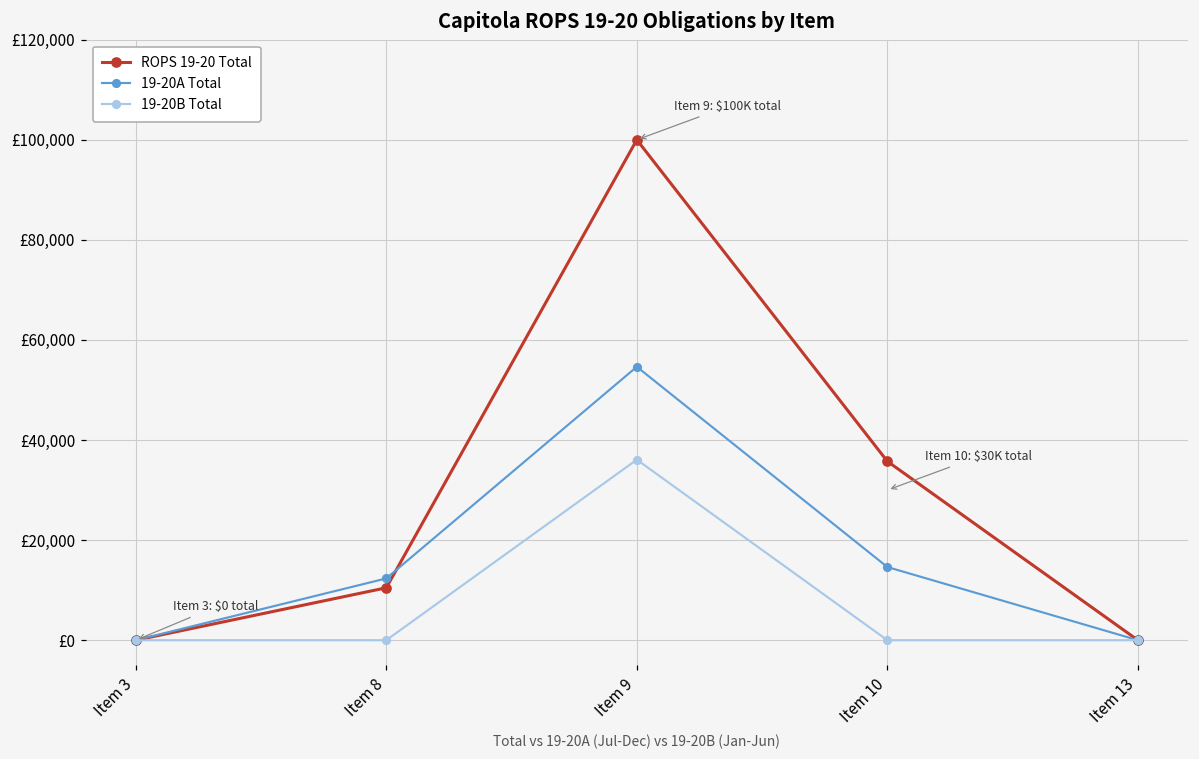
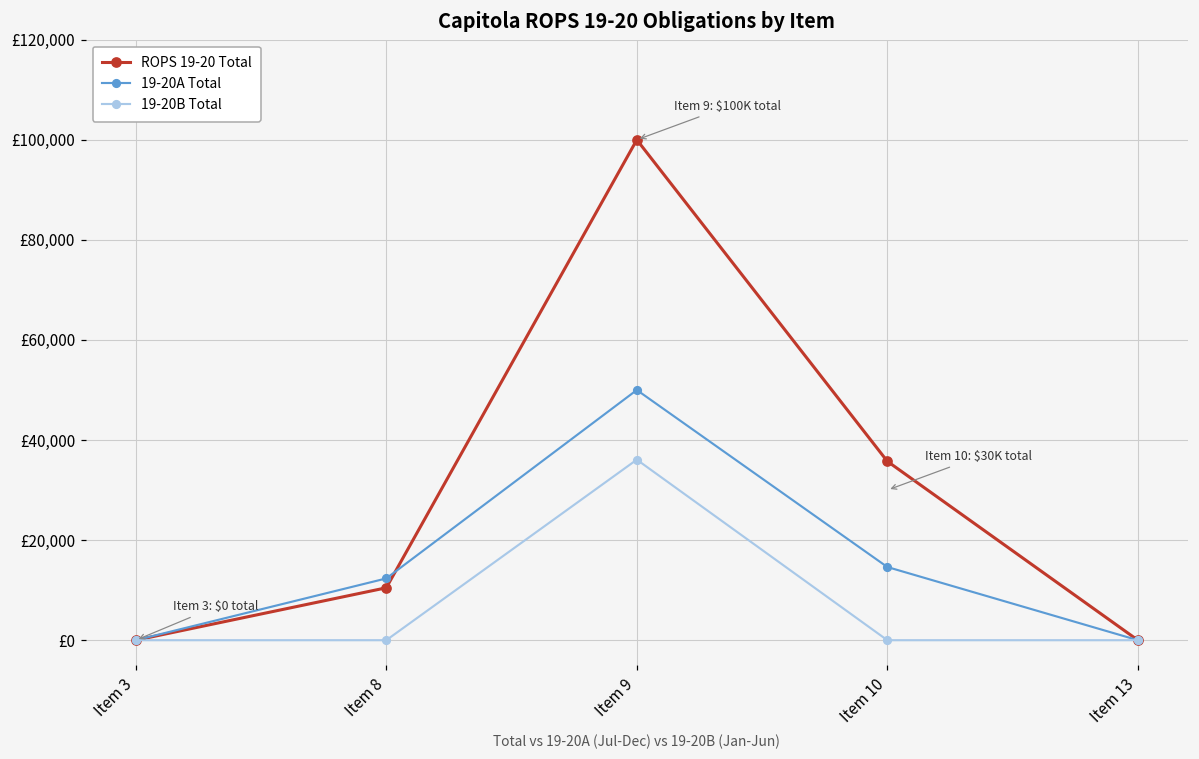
  {
    "ROPS 19-20 Total": {
      "Item 9": "$100K"
    },
    "19-20A Total": {
      "Item 8": "£12,000",
-     "Item 9": "£55,000",
+     "Item 9": "£50,000",
      "Item 10": "£15,000"
    },
    "19-20B Total": {
      "Item 8": "£0",
      "Item 9": "£36,000",
      "Item 10": "£0"
    }
  }
